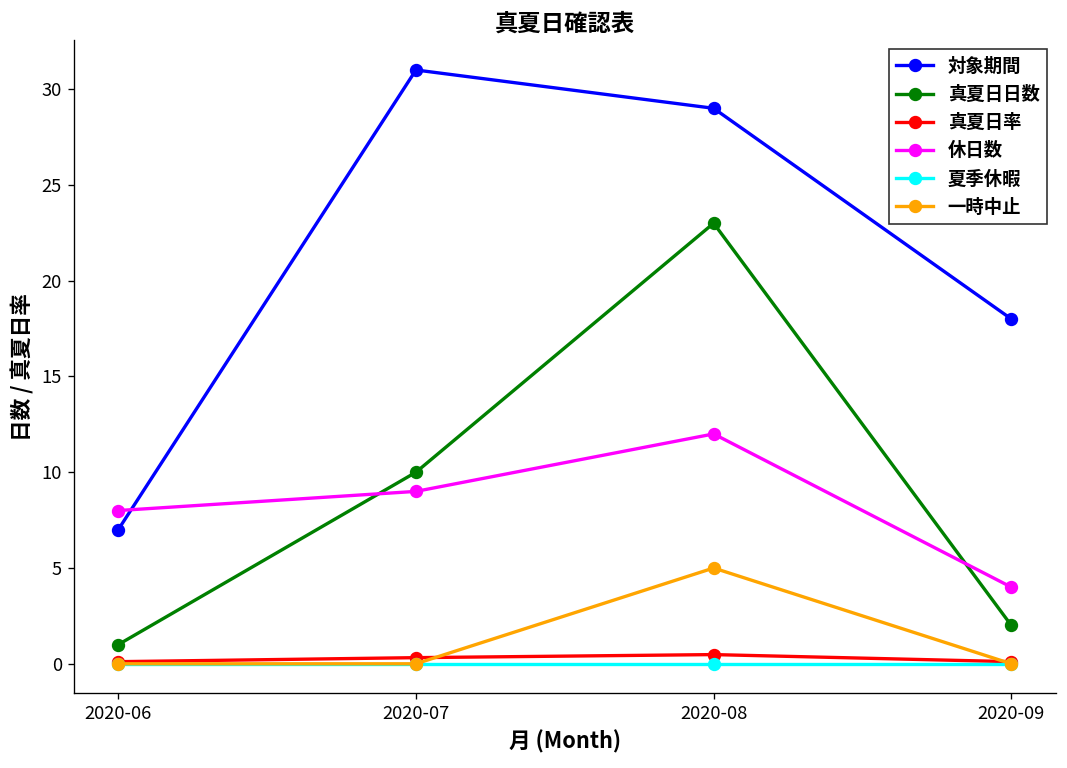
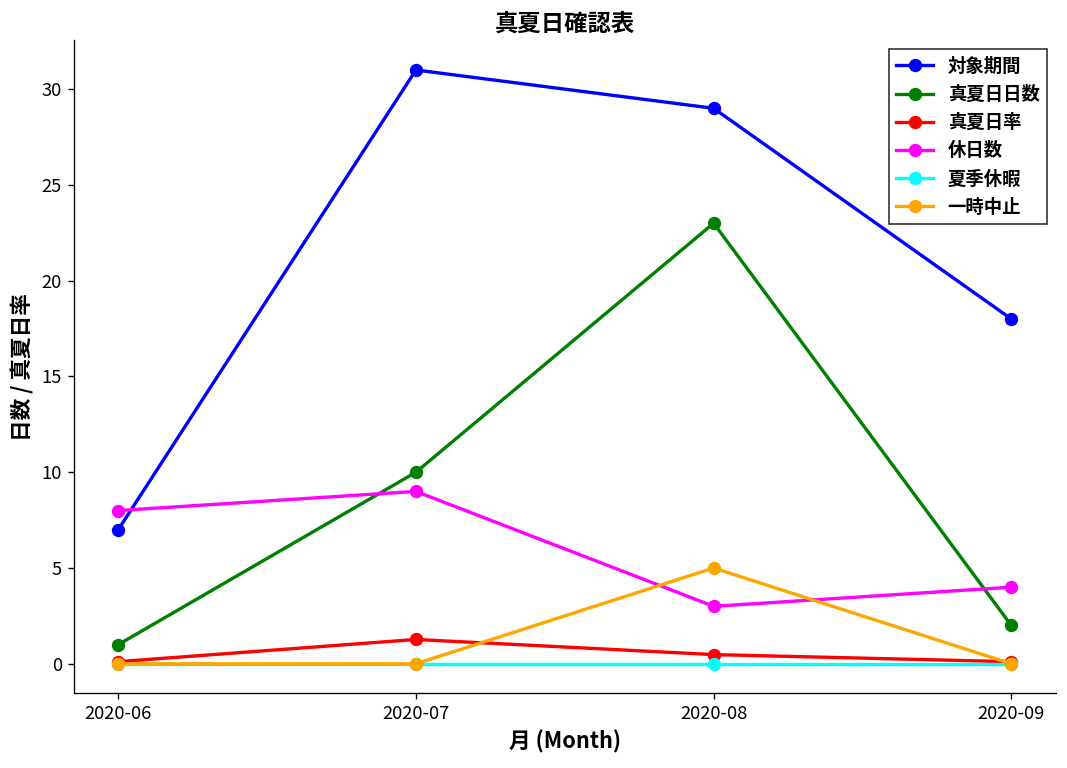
  {
    "対象期間": {
      "2020-06": 7.0,
      "2020-07": 31.0,
      "2020-08": 29.0,
      "2020-09": 18.0
    },
    "真夏日日数": {
      "2020-06": 1.0,
      "2020-07": 10.0,
      "2020-08": 23.0,
      "2020-09": 2.0
    },
    "真夏日率": {
-     "2020-07": 0.3,
+     "2020-07": 1.3,
      "2020-08": 0.5
    },
    "休日数": {
      "2020-06": 8,
      "2020-07": 9,
-     "2020-08": 12,
+     "2020-08": 3,
      "2020-09": 4
    },
    "夏季休暇": {
      "2020-08": 0.0
    },
    "一時中止": {
      "2020-08": 5.0
    }
  }
